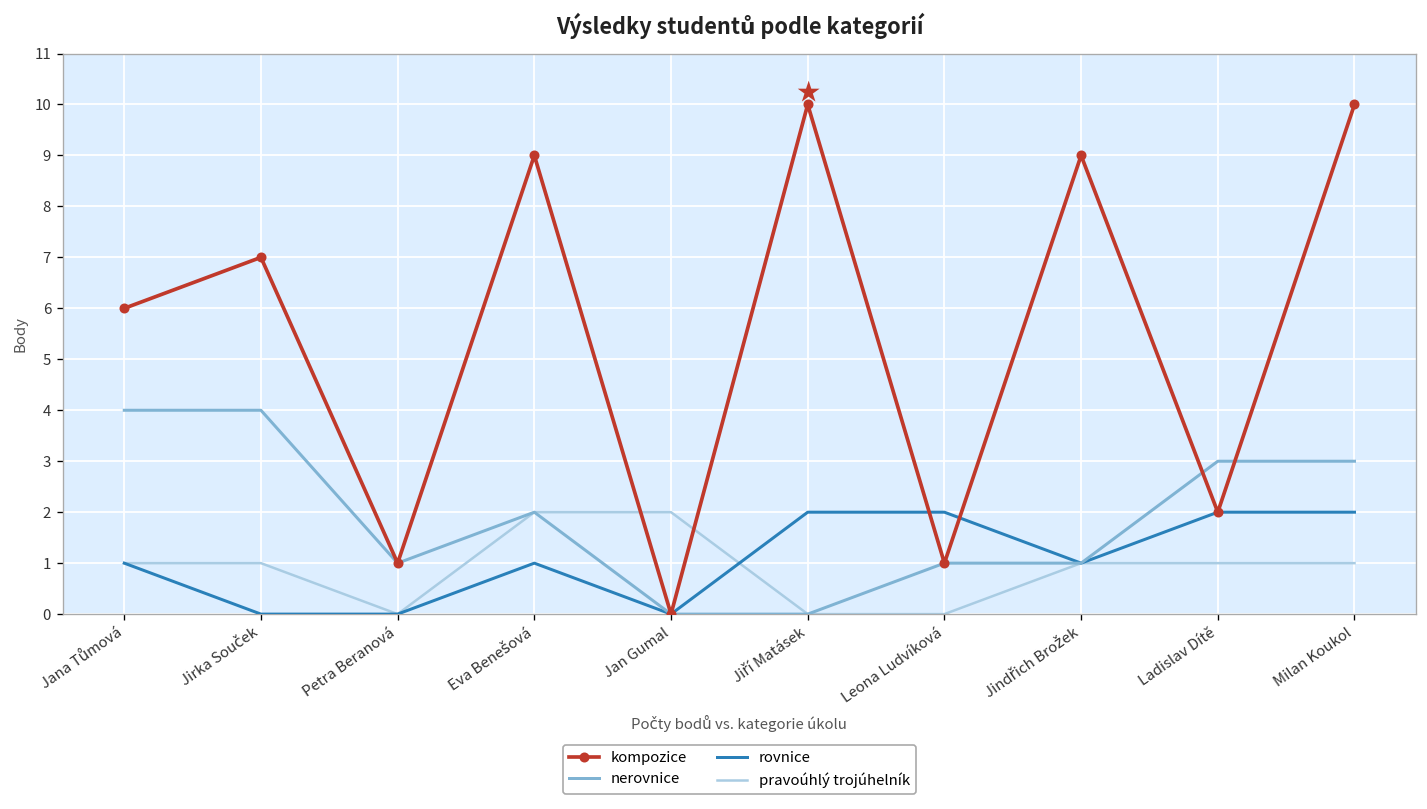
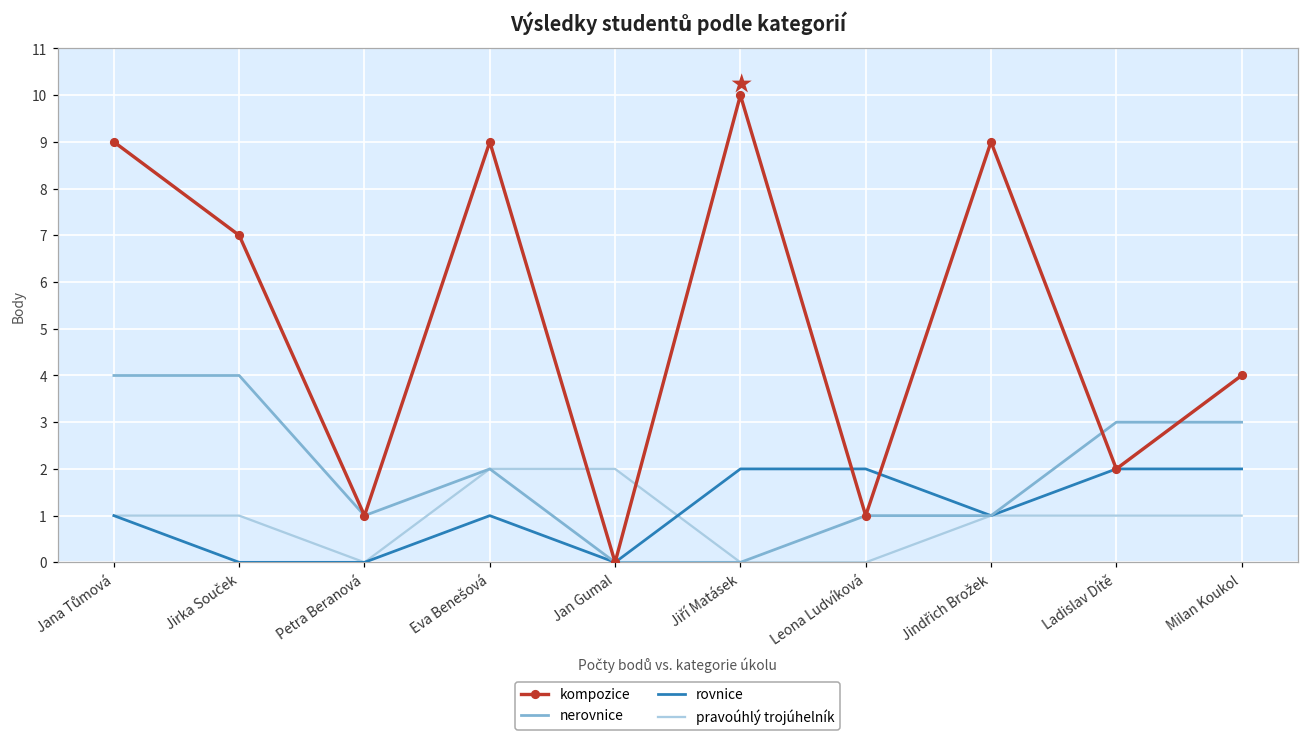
  {
    "kompozice": {
-     "Jana Tůmová": 6,
+     "Jana Tůmová": 9,
      "Jirka Souček": 7,
      "Eva Benešová": 9,
      "Jiří Matásek": 10,
      "Jindřich Brožek": 9,
-     "Milan Koukol": 10
+     "Milan Koukol": 4
    },
    "rovnice": {
      "Jirka Souček": 0,
      "Eva Benešová": 1,
      "Jiří Matásek": 2,
      "Leona Ludvíková": 2,
      "Milan Koukol": 2
    }
  }
